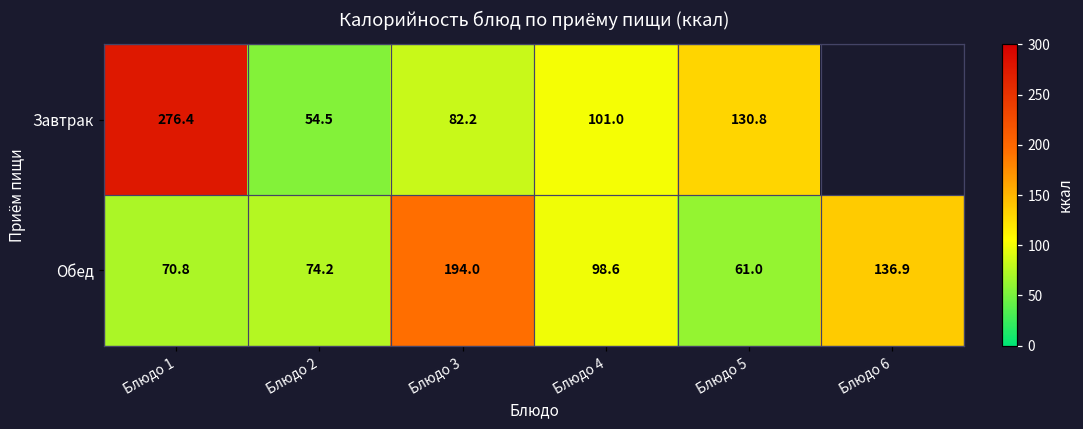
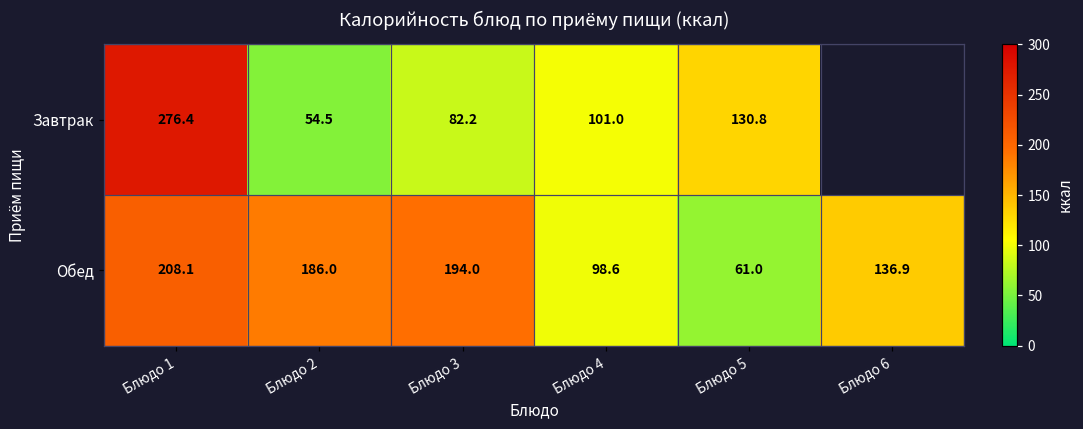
  {
    "Завтрак": {
      "Блюдо 1": 276.4,
      "Блюдо 2": 54.5,
      "Блюдо 3": 82.2,
      "Блюдо 4": 101.0,
      "Блюдо 5": 130.8
    },
    "Обед": {
-     "Блюдо 1": 70.8,
-     "Блюдо 2": 74.2,
+     "Блюдо 1": 208.1,
+     "Блюдо 2": 186.0,
      "Блюдо 3": 194.0,
      "Блюдо 4": 98.6,
      "Блюдо 5": 61.0,
      "Блюдо 6": 136.9
    }
  }
